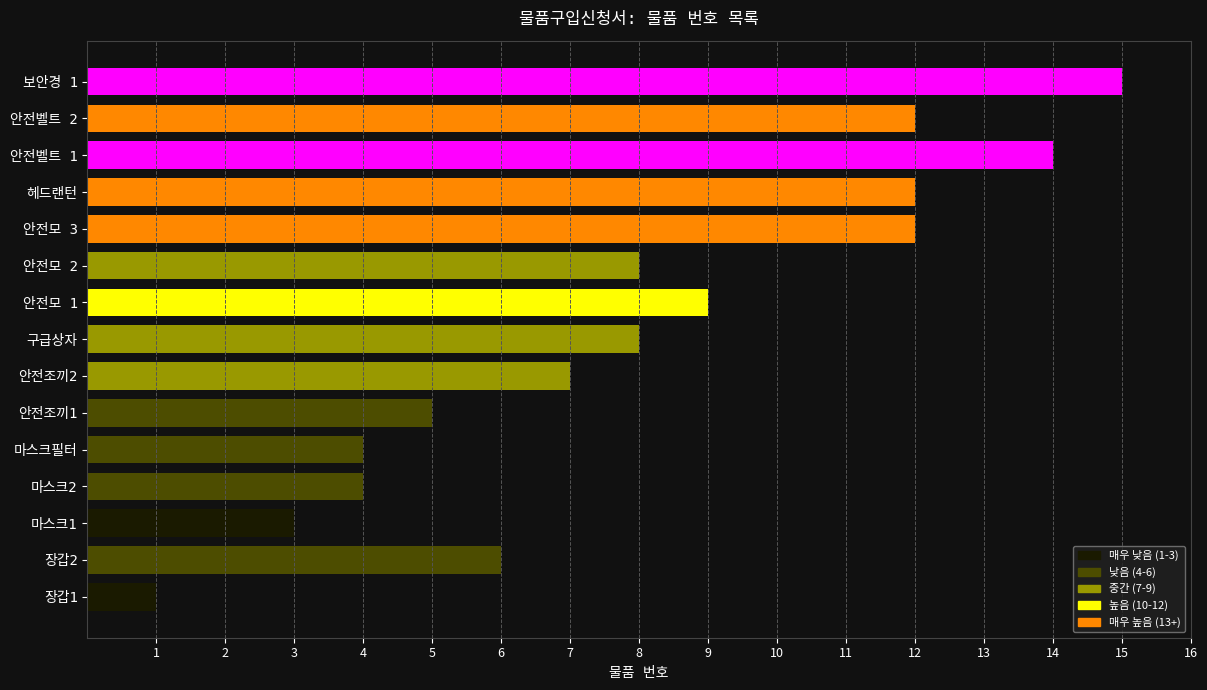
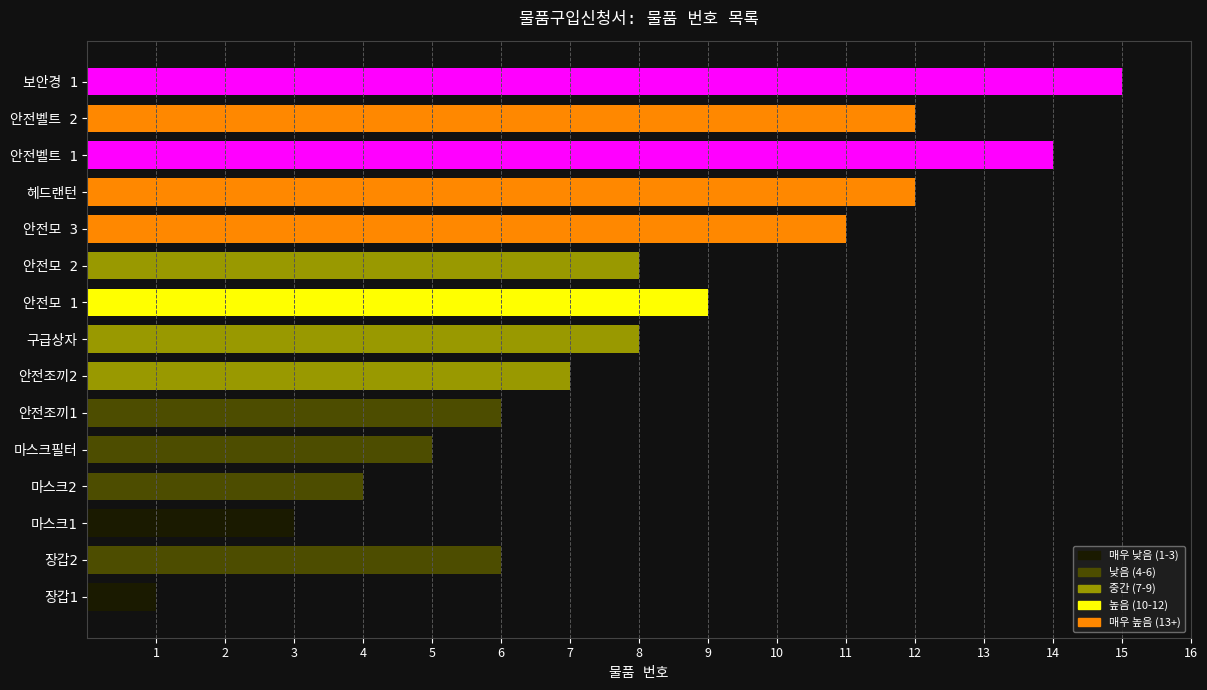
  {
    "보안경 1": 15,
    "안전벨트 2": 12,
    "안전벨트 1": 14,
    "헤드랜턴": 12,
-   "안전모 3": 12,
+   "안전모 3": 11,
    "안전모 2": 8,
    "안전모 1": 9,
    "구급상자": 8,
    "안전조끼2": 7,
-   "안전조끼1": 5,
-   "마스크필터": 4,
+   "안전조끼1": 6,
+   "마스크필터": 5,
    "마스크2": 4,
    "마스크1": 3,
    "장갑2": 6,
    "장갑1": 1
  }
